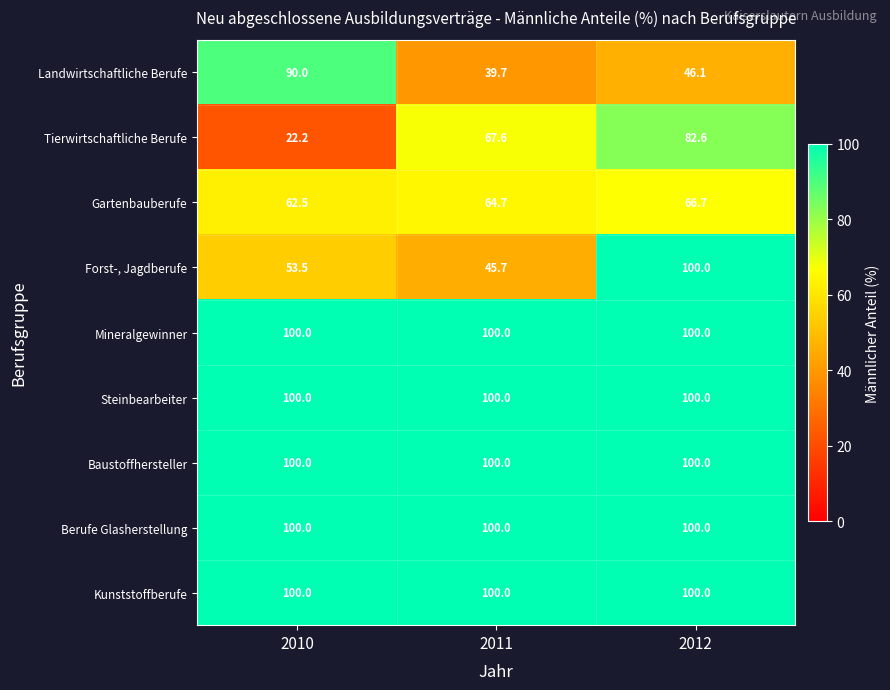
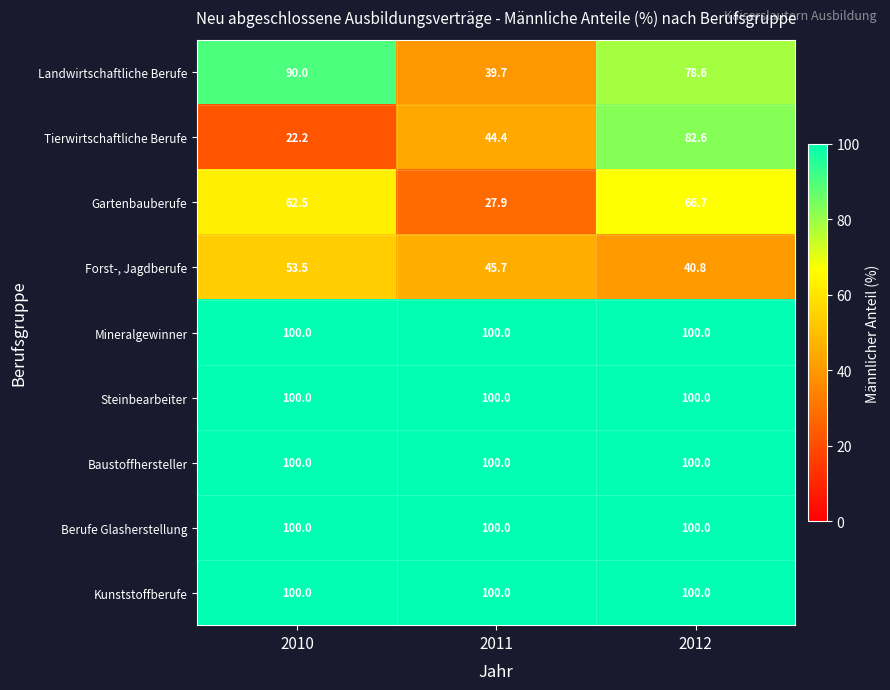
  {
    "Landwirtschaftliche Berufe": {
      "2010": 90.0,
      "2011": 39.7,
-     "2012": 46.1
+     "2012": 78.6
    },
    "Tierwirtschaftliche Berufe": {
      "2010": 22.2,
-     "2011": 67.6,
+     "2011": 44.4,
      "2012": 82.6
    },
    "Gartenbauberufe": {
      "2010": 62.5,
-     "2011": 64.7,
+     "2011": 27.9,
      "2012": 66.7
    },
    "Forst-, Jagdberufe": {
      "2010": 53.5,
      "2011": 45.7,
-     "2012": 100.0
+     "2012": 40.8
    },
    "Mineralgewinner": {
      "2010": 100.0,
      "2011": 100.0,
      "2012": 100.0
    },
    "Steinbearbeiter": {
      "2010": 100.0,
      "2011": 100.0,
      "2012": 100.0
    },
    "Baustoffhersteller": {
      "2010": 100.0,
      "2011": 100.0,
      "2012": 100.0
    },
    "Berufe Glasherstellung": {
      "2010": 100.0,
      "2011": 100.0,
      "2012": 100.0
    },
    "Kunststoffberufe": {
      "2010": 100.0,
      "2011": 100.0,
      "2012": 100.0
    }
  }
